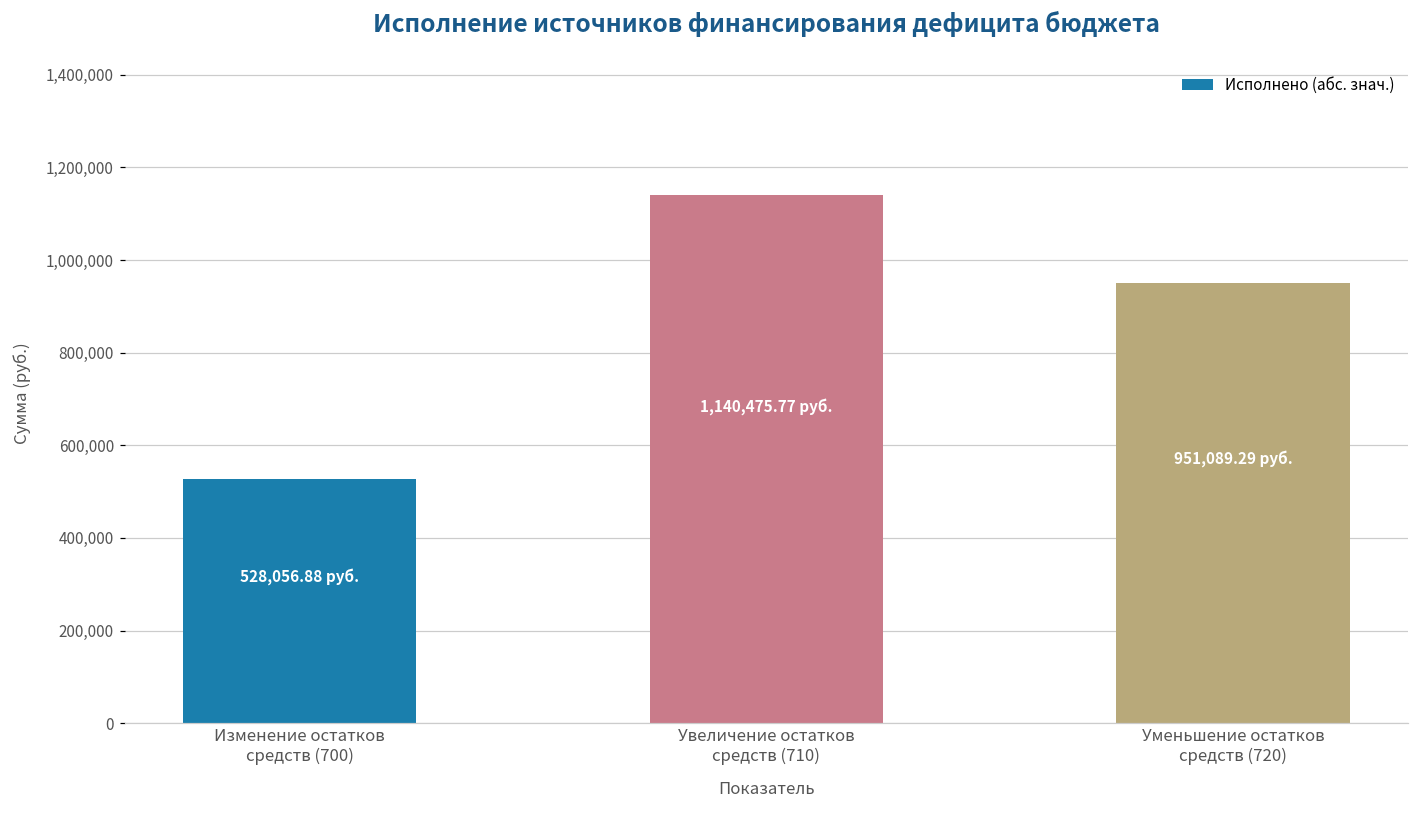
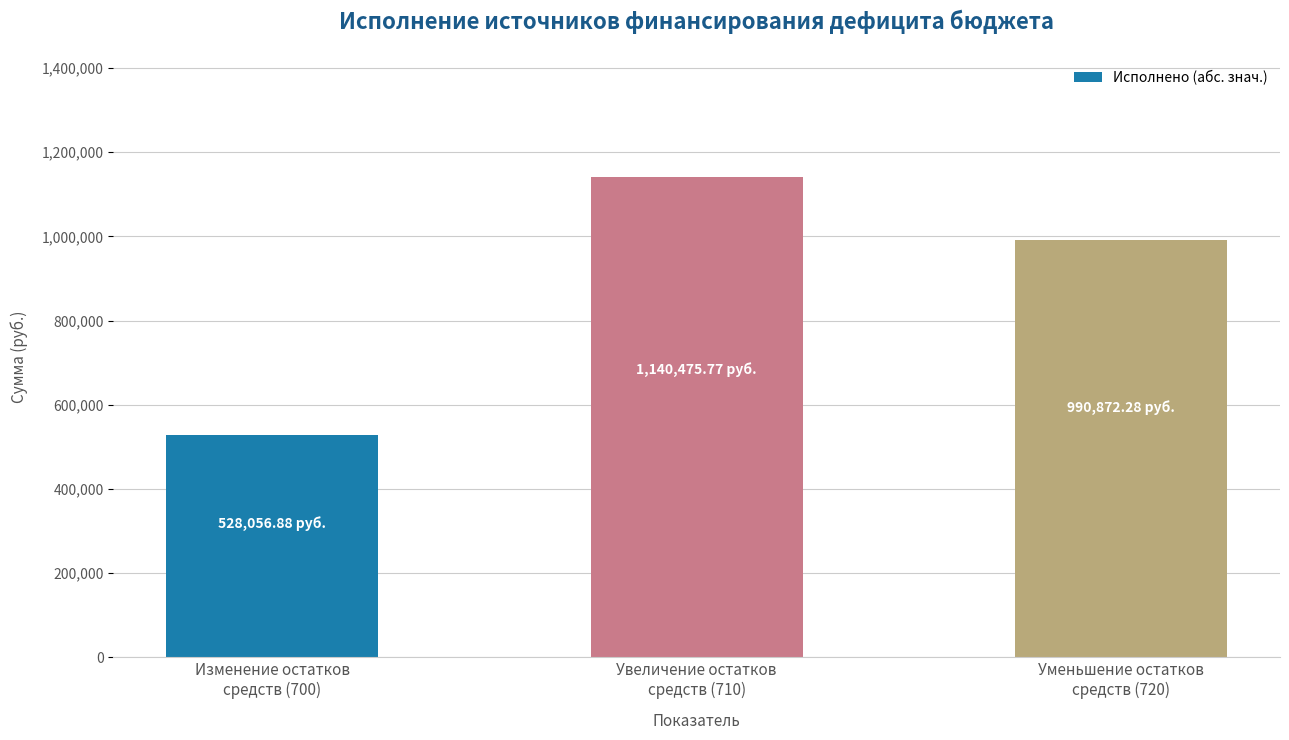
  {
    "Изменение остатков средств (700)": "528,056.88",
    "Увеличение остатков средств (710)": "1,140,475.77",
-   "Уменьшение остатков средств (720)": "951,089.29"
+   "Уменьшение остатков средств (720)": "990,872.28"
  }
